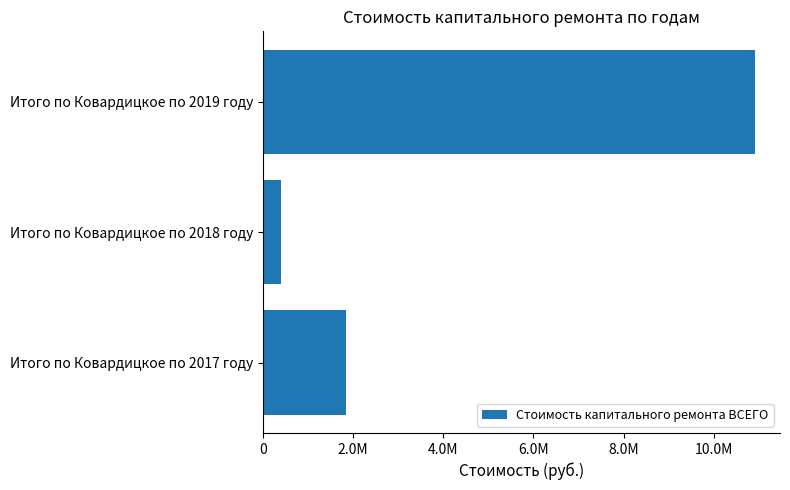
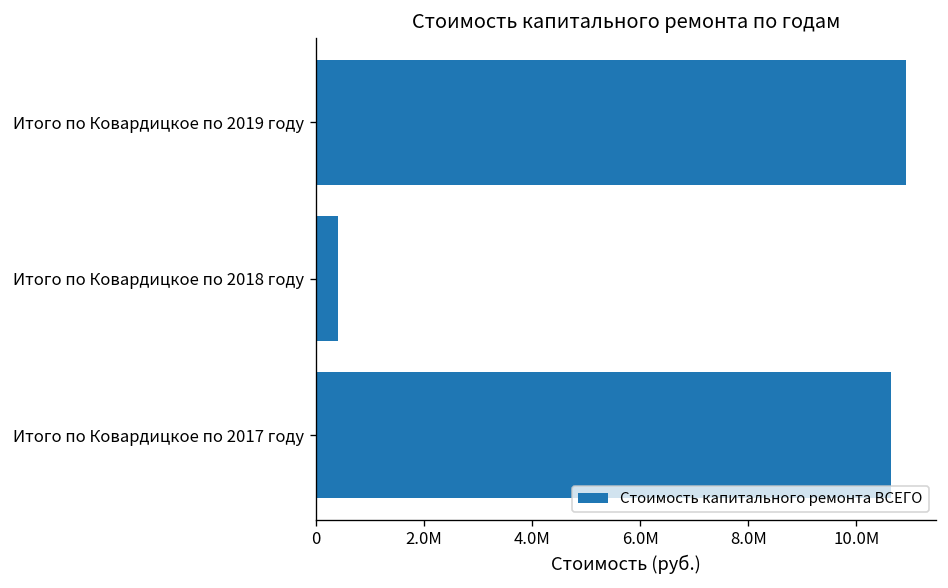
  {
    "Итого по Ковардицкое по 2019 году": 10900000,
    "Итого по Ковардицкое по 2018 году": 400000,
-   "Итого по Ковардицкое по 2017 году": 1800000
+   "Итого по Ковардицкое по 2017 году": 10600000
  }
